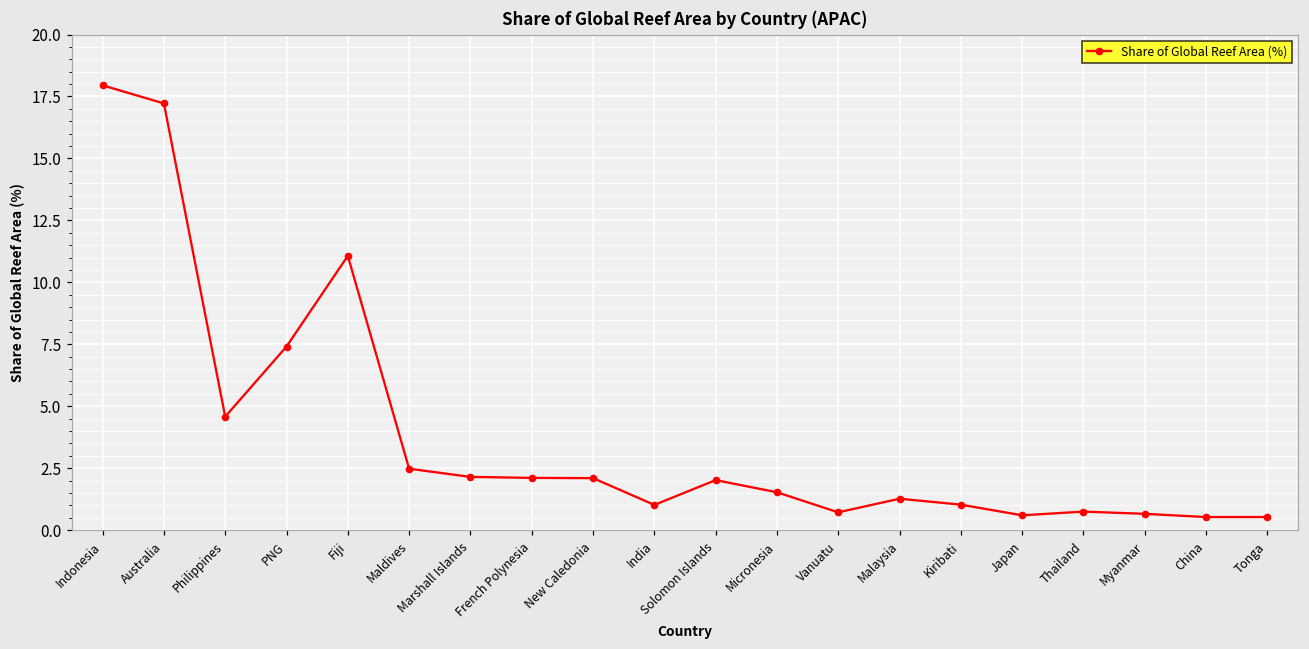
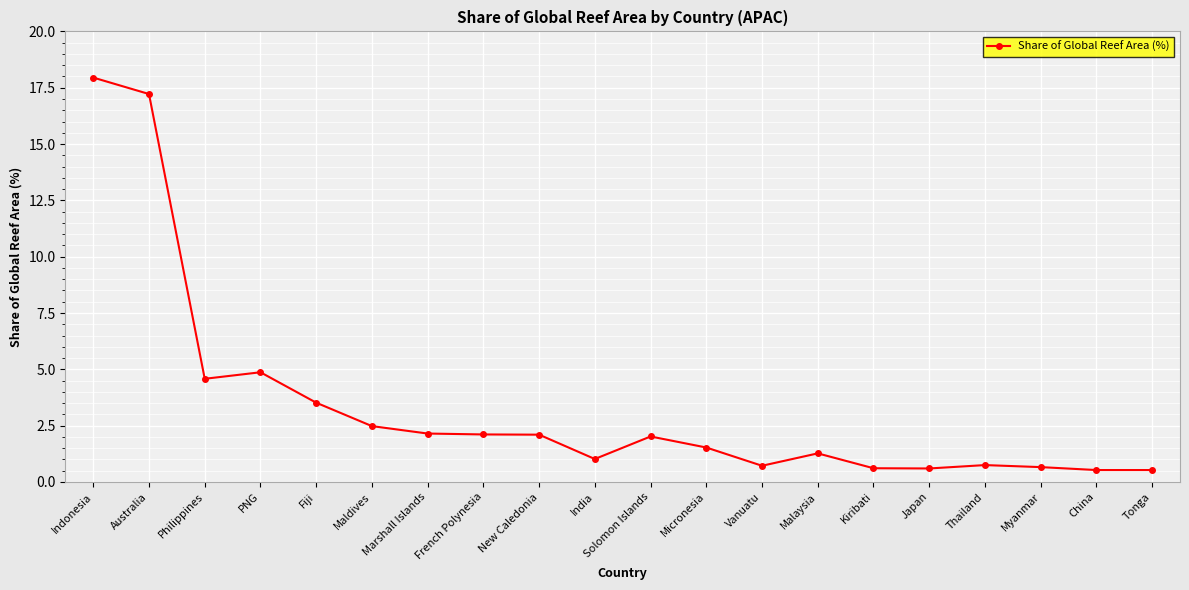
  {
    "Indonesia": 18.0,
    "Australia": 17.2,
    "Philippines": 4.6,
-   "PNG": 7.4,
-   "Fiji": 11.1,
+   "PNG": 4.9,
+   "Fiji": 3.5,
    "Maldives": 2.5,
    "Marshall Islands": 2.2,
    "French Polynesia": 2.1,
    "New Caledonia": 2.1,
    "India": 1.0,
    "Solomon Islands": 2.0,
    "Micronesia": 1.5,
    "Vanuatu": 0.7,
    "Malaysia": 1.3,
-   "Kiribati": 1.0,
+   "Kiribati": 0.6,
    "Japan": 0.6,
    "Thailand": 0.8,
    "Myanmar": 0.7,
    "China": 0.5,
    "Tonga": 0.5
  }
